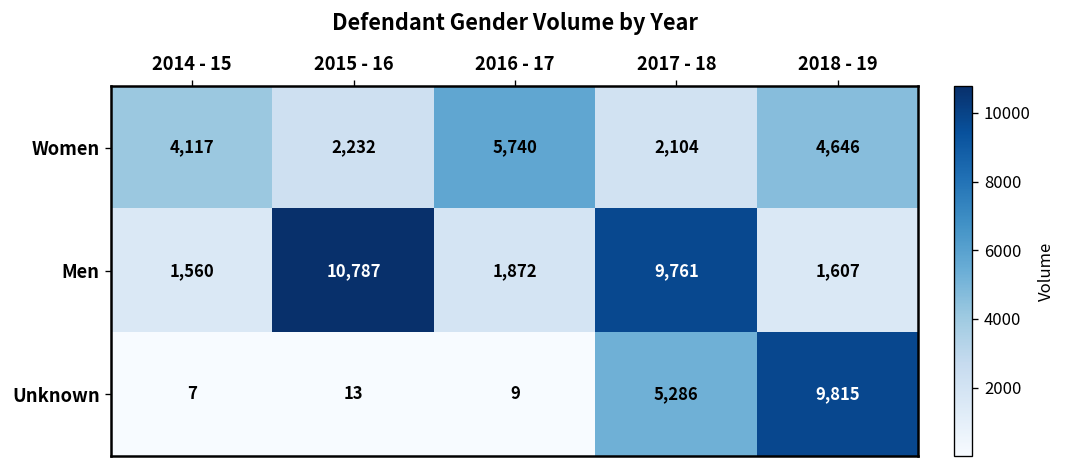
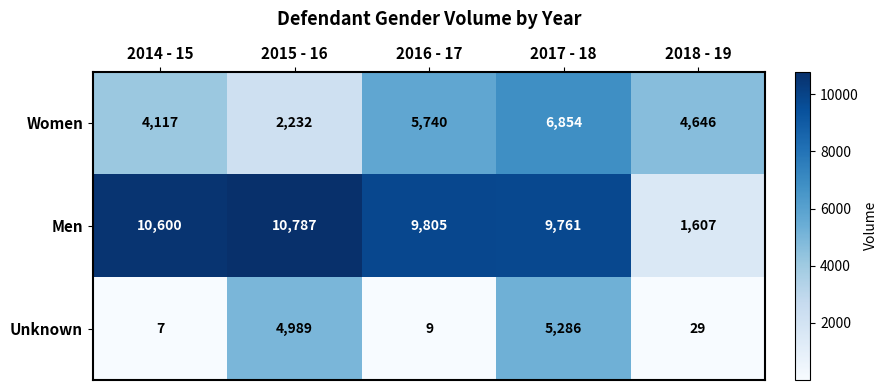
  {
    "Women": {
      "2014 - 15": "4,117",
      "2015 - 16": "2,232",
      "2016 - 17": "5,740",
-     "2017 - 18": "2,104",
+     "2017 - 18": "6,854",
      "2018 - 19": "4,646"
    },
    "Men": {
-     "2014 - 15": "1,560",
+     "2014 - 15": "10,600",
      "2015 - 16": "10,787",
-     "2016 - 17": "1,872",
+     "2016 - 17": "9,805",
      "2017 - 18": "9,761",
      "2018 - 19": "1,607"
    },
    "Unknown": {
      "2014 - 15": "7",
-     "2015 - 16": "13",
+     "2015 - 16": "4,989",
      "2016 - 17": "9",
      "2017 - 18": "5,286",
-     "2018 - 19": "9,815"
+     "2018 - 19": "29"
    }
  }
